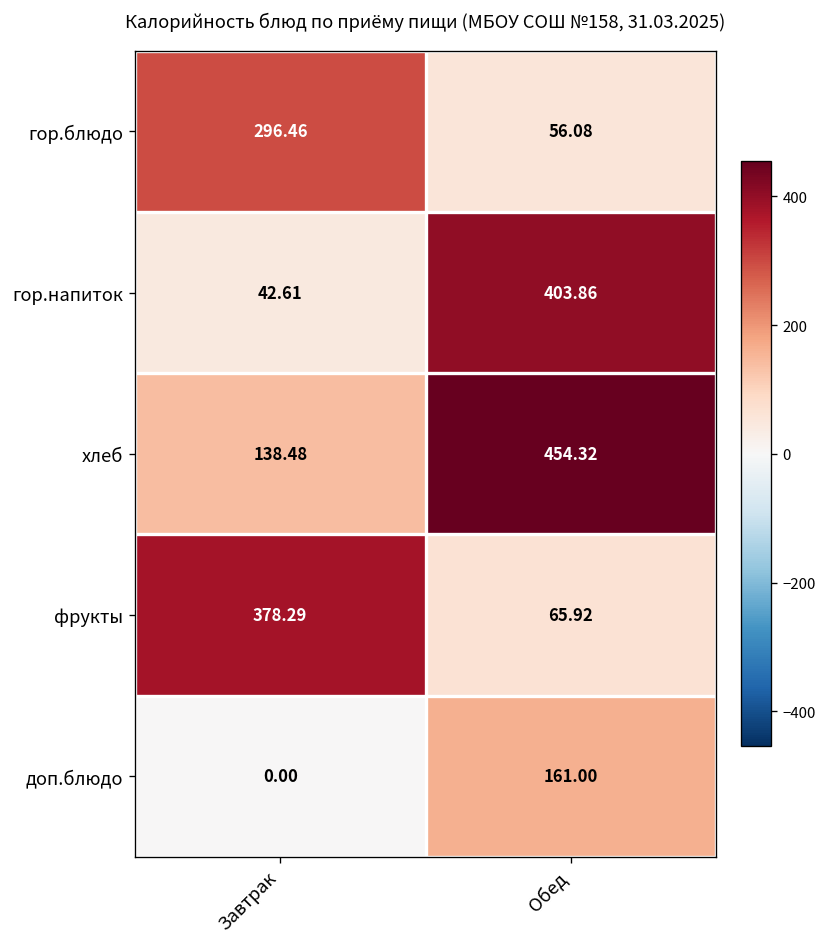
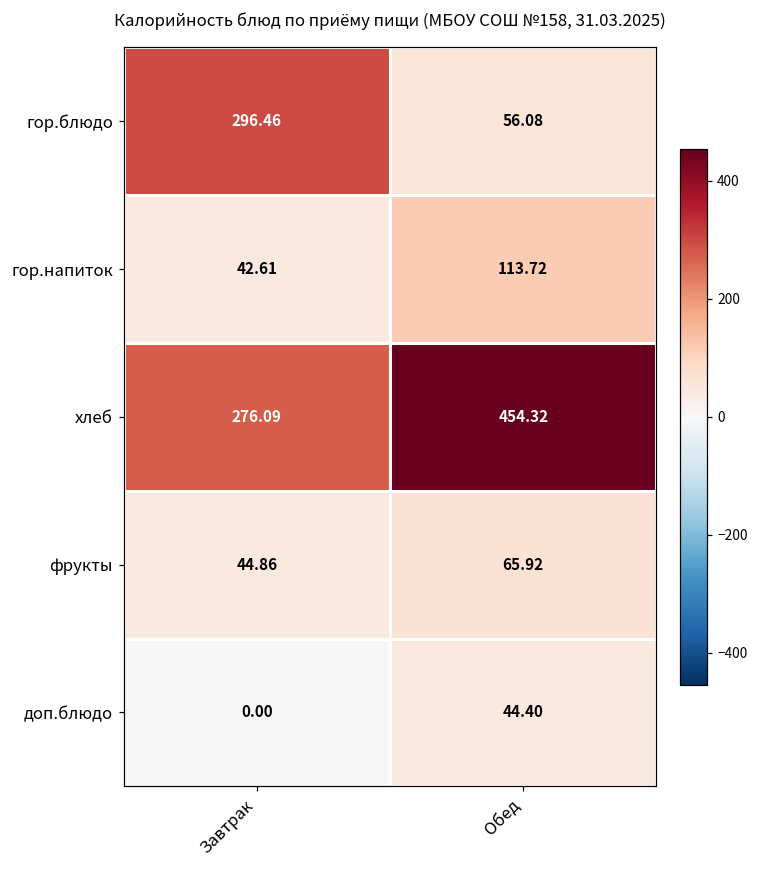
  {
    "гор.блюдо": {
      "Завтрак": 296.46,
      "Обед": 56.08
    },
    "гор.напиток": {
      "Завтрак": 42.61,
-     "Обед": 403.86
+     "Обед": 113.72
    },
    "хлеб": {
-     "Завтрак": 138.48,
+     "Завтрак": 276.09,
      "Обед": 454.32
    },
    "фрукты": {
-     "Завтрак": 378.29,
+     "Завтрак": 44.86,
      "Обед": 65.92
    },
    "доп.блюдо": {
      "Завтрак": 0.00,
-     "Обед": 161.00
+     "Обед": 44.40
    }
  }
